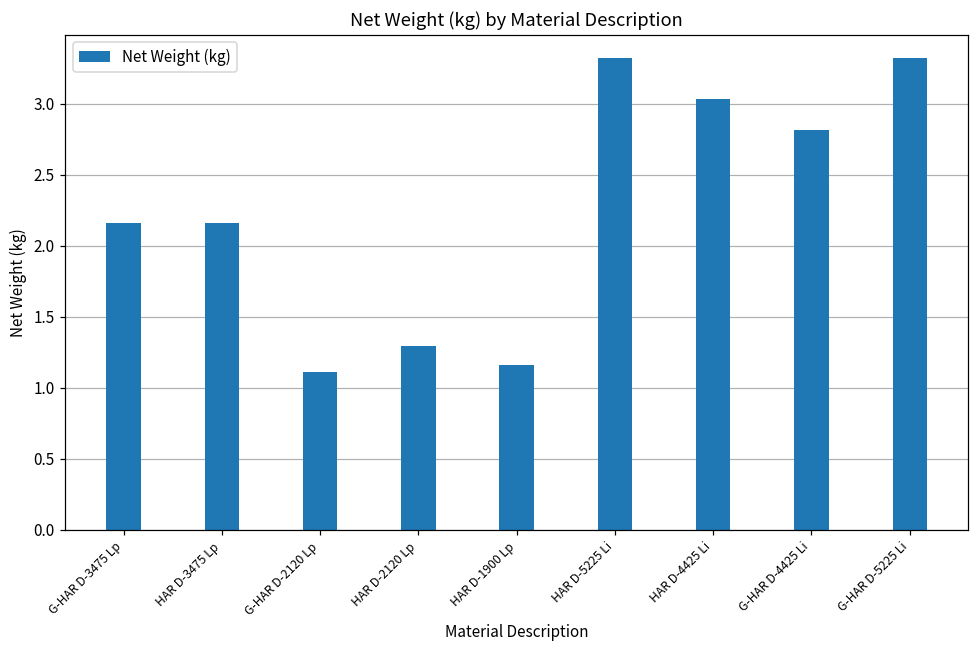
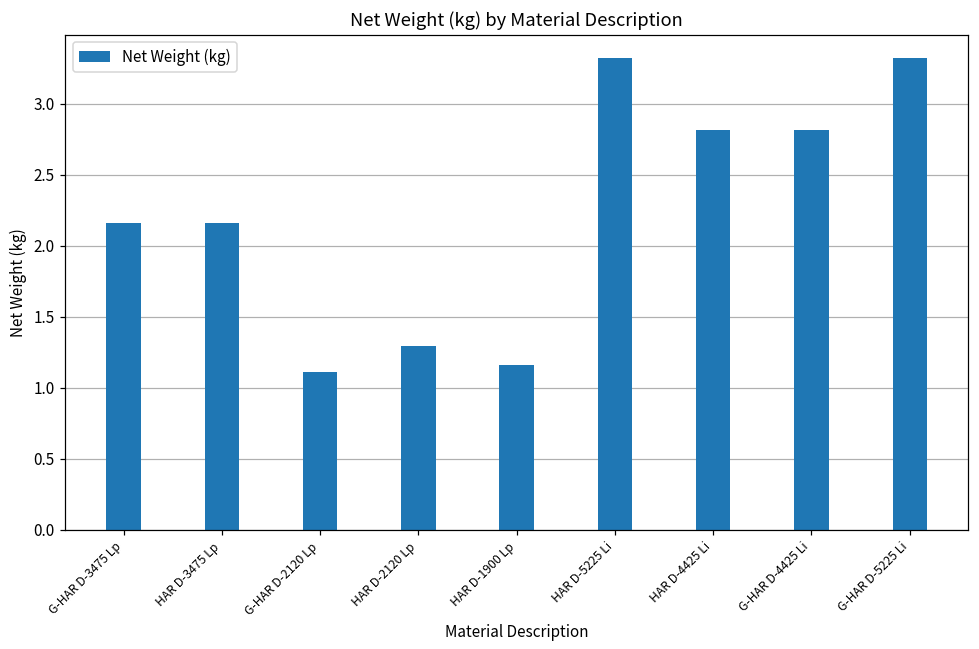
  {
    "G-HAR D-3475 Lp": 2.16,
    "HAR D-3475 Lp": 2.16,
    "G-HAR D-2120 Lp": 1.11,
    "HAR D-2120 Lp": 1.30,
    "HAR D-1900 Lp": 1.16,
    "HAR D-5225 Li": 3.32,
-   "HAR D-4425 Li": 3.03,
+   "HAR D-4425 Li": 2.81,
    "G-HAR D-4425 Li": 2.81,
    "G-HAR D-5225 Li": 3.32
  }
